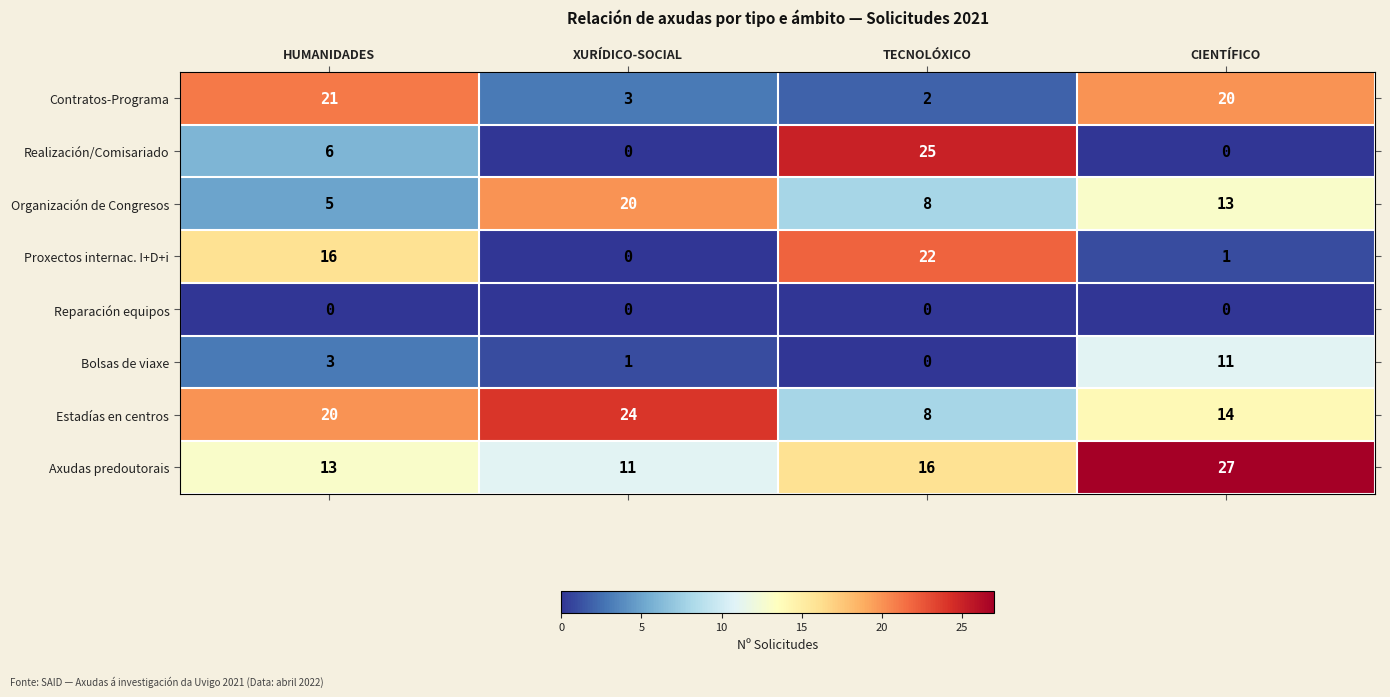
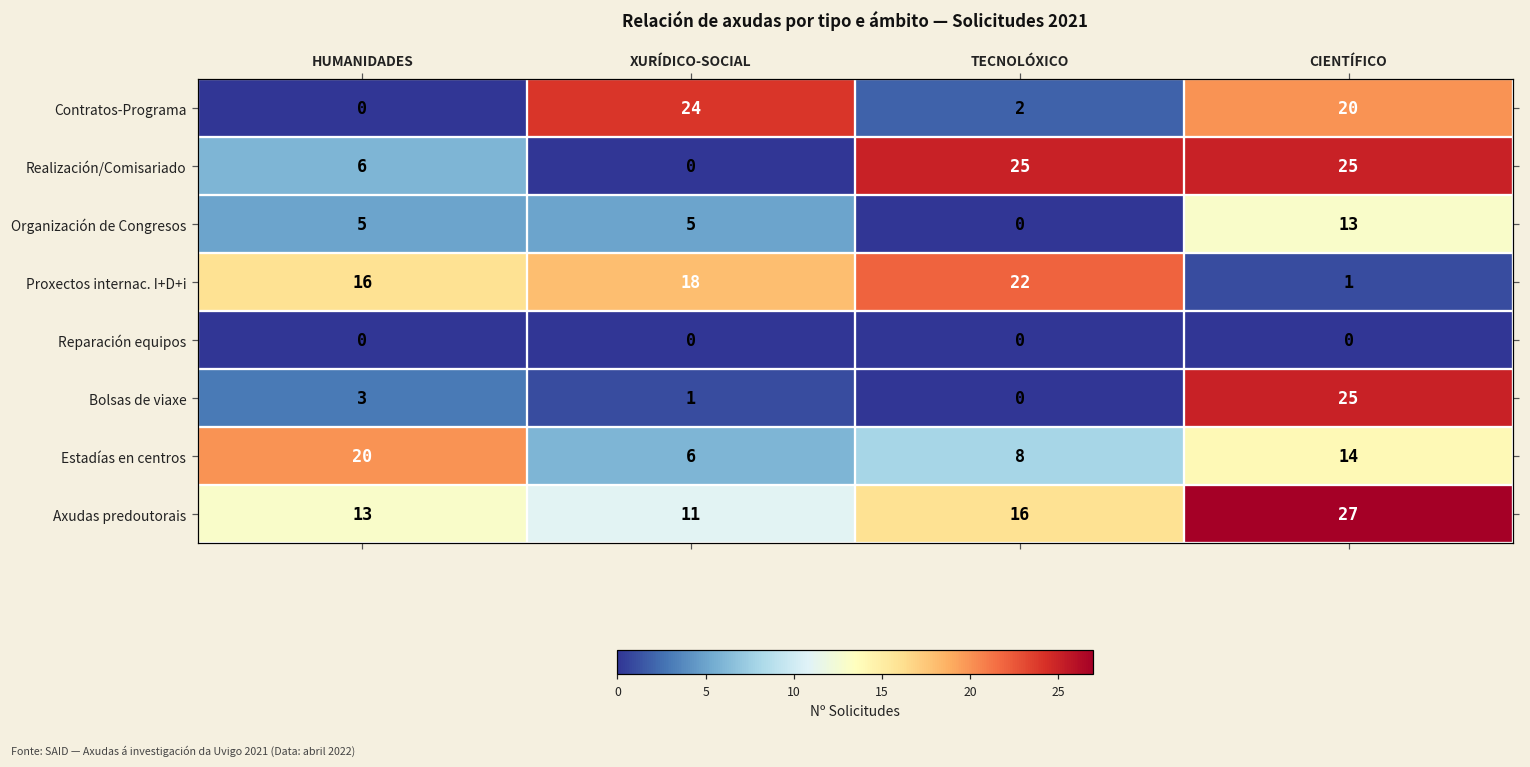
  {
    "Contratos-Programa": {
-     "HUMANIDADES": 21,
-     "XURÍDICO-SOCIAL": 3,
+     "HUMANIDADES": 0,
+     "XURÍDICO-SOCIAL": 24,
      "TECNOLÓXICO": 2,
      "CIENTÍFICO": 20
    },
    "Realización/Comisariado": {
      "HUMANIDADES": 6,
      "XURÍDICO-SOCIAL": 0,
      "TECNOLÓXICO": 25,
-     "CIENTÍFICO": 0
+     "CIENTÍFICO": 25
    },
    "Organización de Congresos": {
      "HUMANIDADES": 5,
-     "XURÍDICO-SOCIAL": 20,
-     "TECNOLÓXICO": 8,
+     "XURÍDICO-SOCIAL": 5,
+     "TECNOLÓXICO": 0,
      "CIENTÍFICO": 13
    },
    "Proxectos internac. I+D+i": {
      "HUMANIDADES": 16,
-     "XURÍDICO-SOCIAL": 0,
+     "XURÍDICO-SOCIAL": 18,
      "TECNOLÓXICO": 22,
      "CIENTÍFICO": 1
    },
    "Reparación equipos": {
      "HUMANIDADES": 0,
      "XURÍDICO-SOCIAL": 0,
      "TECNOLÓXICO": 0,
      "CIENTÍFICO": 0
    },
    "Bolsas de viaxe": {
      "HUMANIDADES": 3,
      "XURÍDICO-SOCIAL": 1,
      "TECNOLÓXICO": 0,
-     "CIENTÍFICO": 11
+     "CIENTÍFICO": 25
    },
    "Estadías en centros": {
      "HUMANIDADES": 20,
-     "XURÍDICO-SOCIAL": 24,
+     "XURÍDICO-SOCIAL": 6,
      "TECNOLÓXICO": 8,
      "CIENTÍFICO": 14
    },
    "Axudas predoutorais": {
      "HUMANIDADES": 13,
      "XURÍDICO-SOCIAL": 11,
      "TECNOLÓXICO": 16,
      "CIENTÍFICO": 27
    }
  }
